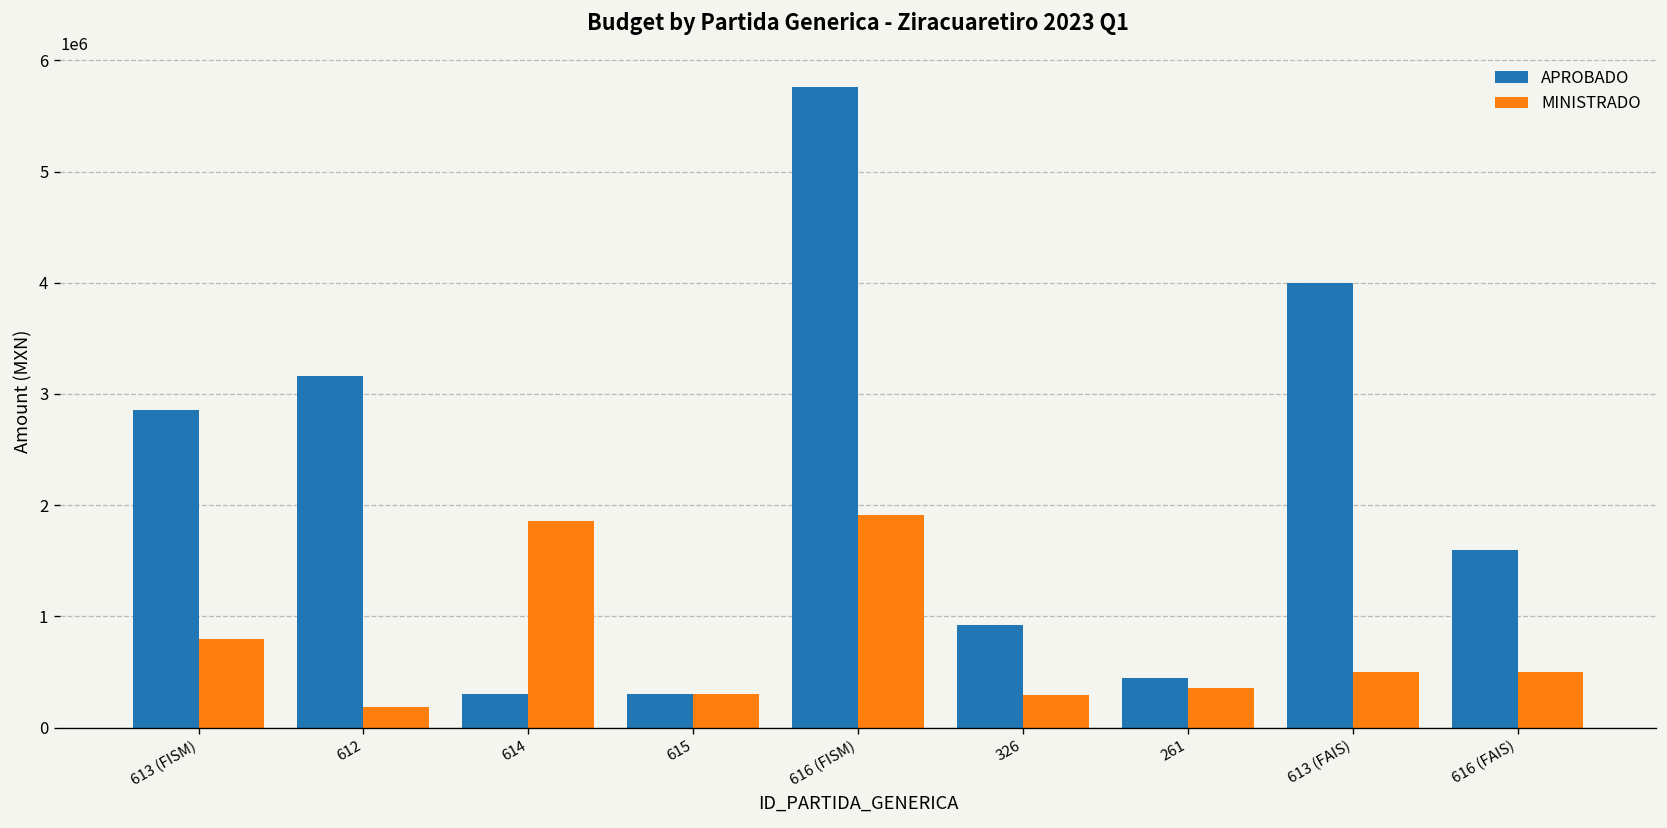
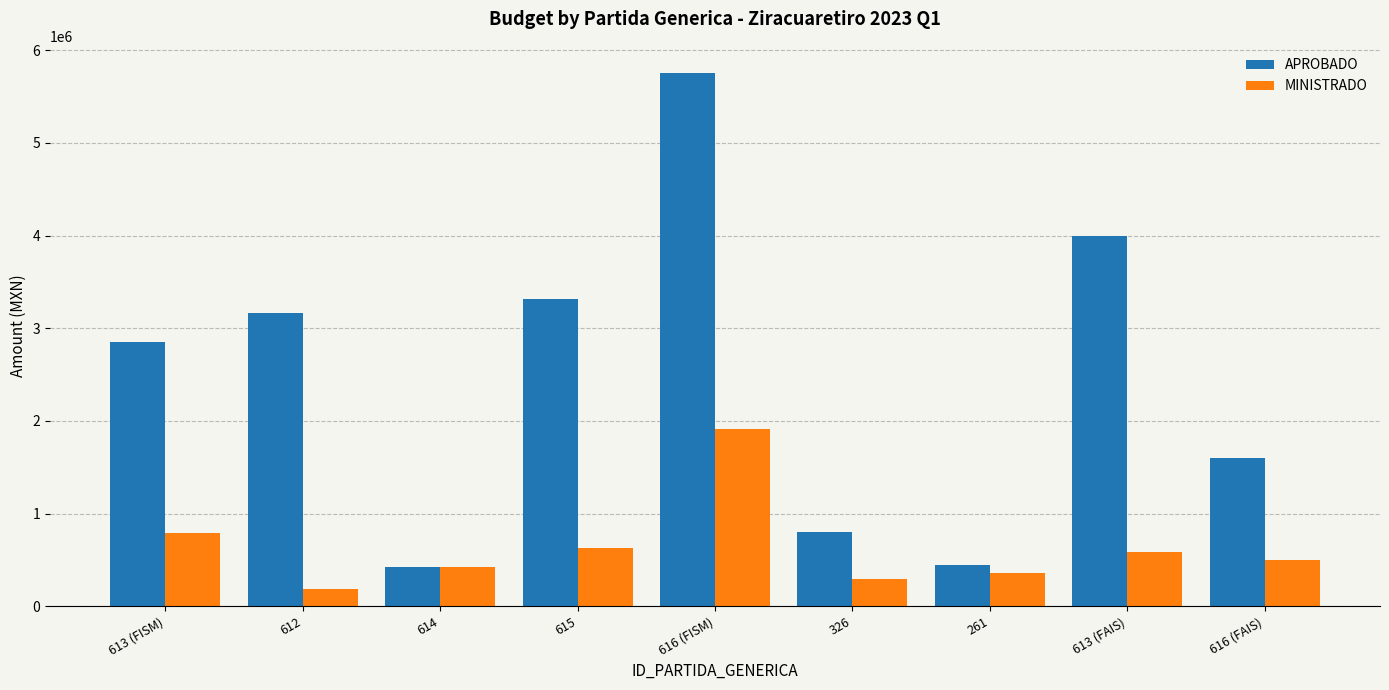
  {
    "APROBADO": {
      "613 (FISM)": 2900000,
      "612": 3200000,
-     "614": 300000,
-     "615": 300000,
+     "614": 400000,
+     "615": 3300000,
      "616 (FISM)": 5800000,
-     "326": 900000,
+     "326": 800000,
      "261": 500000,
      "613 (FAIS)": 4000000,
      "616 (FAIS)": 1600000
    },
    "MINISTRADO": {
      "613 (FISM)": 800000,
      "612": 200000,
-     "614": 1900000,
-     "615": 300000,
+     "614": 400000,
+     "615": 600000,
      "616 (FISM)": 1900000,
      "326": 300000,
      "261": 400000,
-     "613 (FAIS)": 500000,
+     "613 (FAIS)": 600000,
      "616 (FAIS)": 500000
    }
  }
